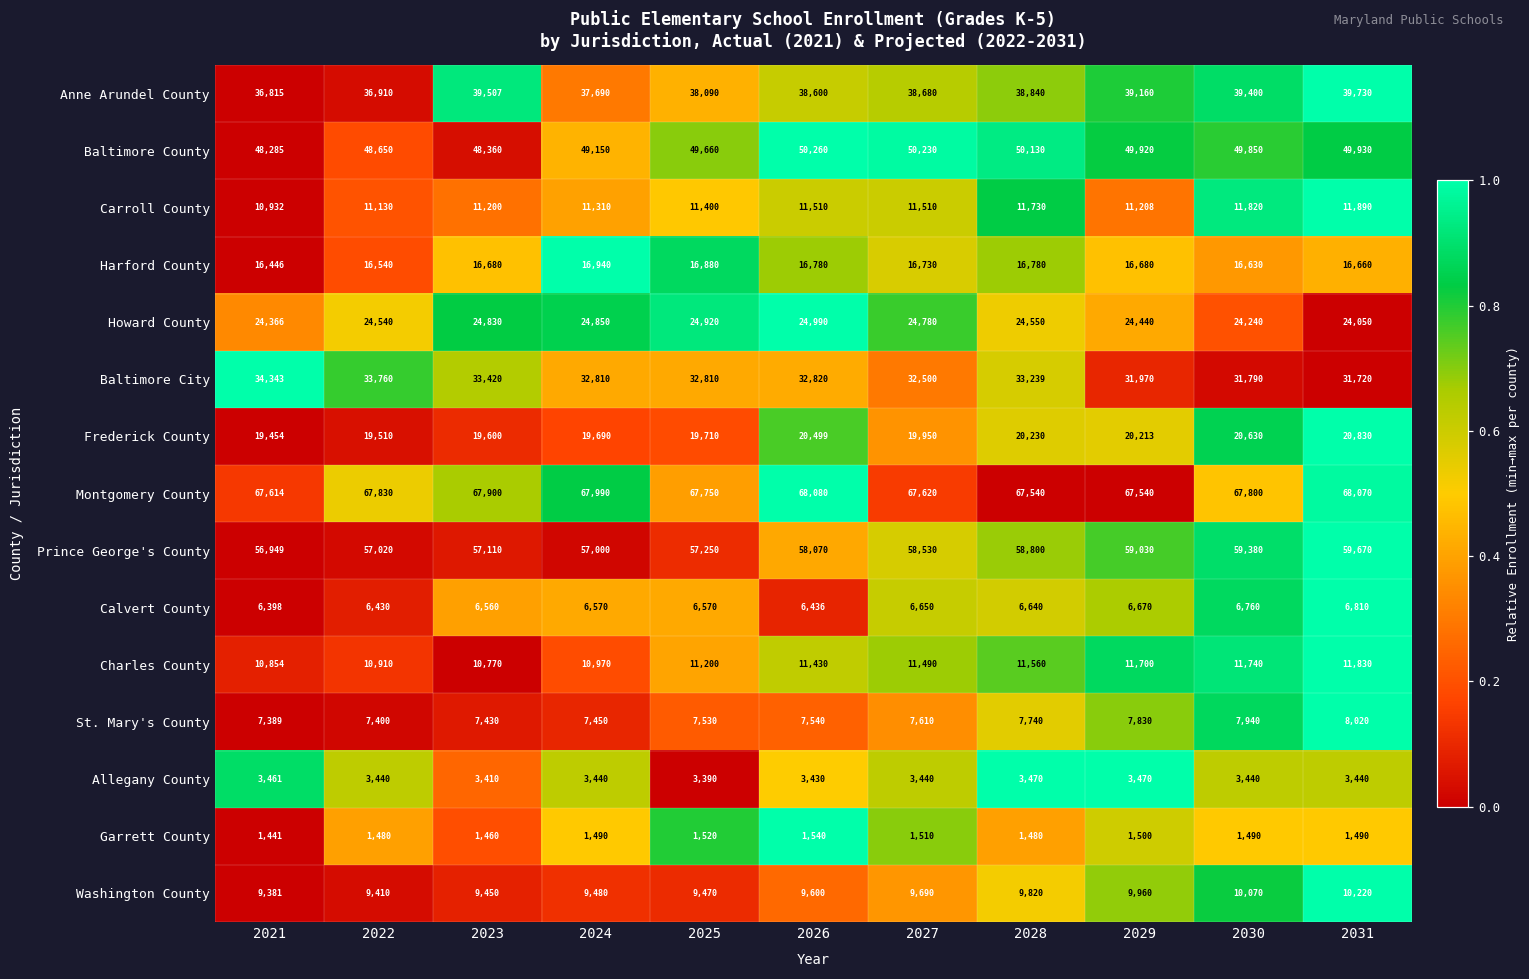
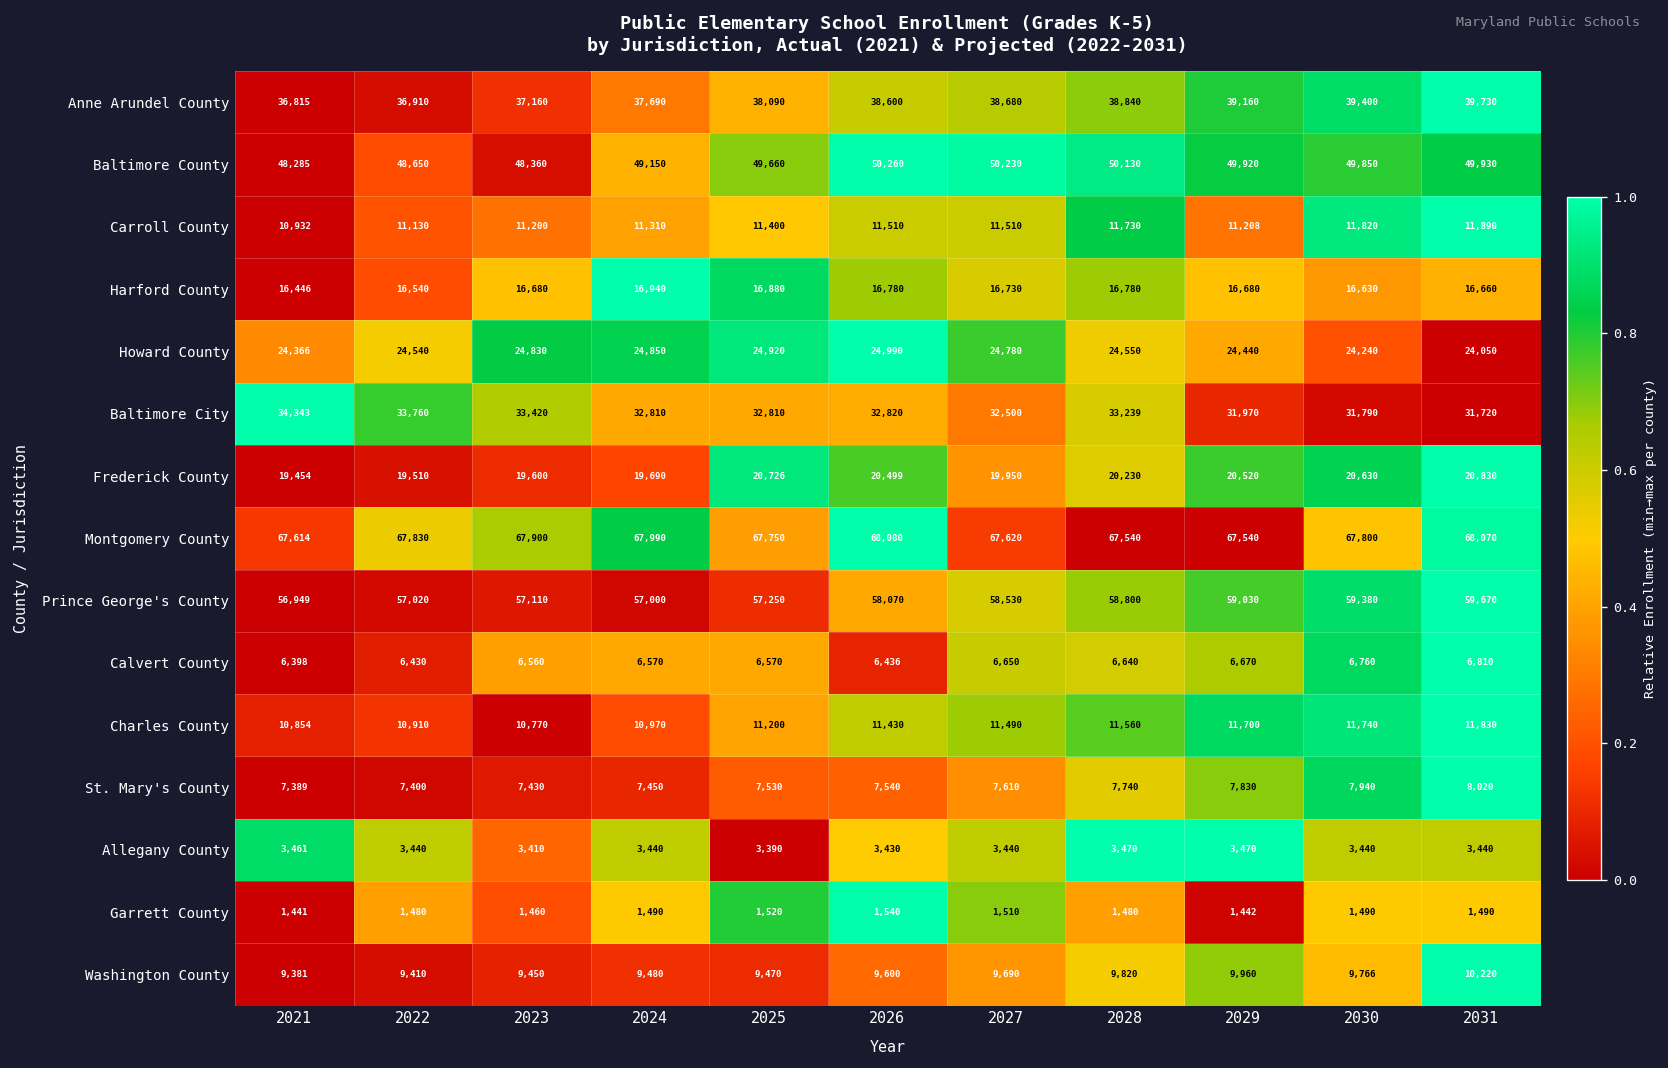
  {
    "Anne Arundel County": {
      "2021": "36,815",
      "2022": "36,910",
-     "2023": "39,507",
+     "2023": "37,160",
      "2024": "37,690",
      "2025": "38,090",
      "2026": "38,600",
      "2027": "38,680",
      "2028": "38,840",
      "2029": "39,160",
      "2030": "39,400",
      "2031": "39,730"
    },
    "Baltimore County": {
      "2021": "48,285",
      "2022": "48,650",
      "2023": "48,360",
      "2024": "49,150",
      "2025": "49,660",
      "2026": "50,260",
      "2027": "50,230",
      "2028": "50,130",
      "2029": "49,920",
      "2030": "49,850",
      "2031": "49,930"
    },
    "Carroll County": {
      "2021": "10,932",
      "2022": "11,130",
      "2023": "11,200",
      "2024": "11,310",
      "2025": "11,400",
      "2026": "11,510",
      "2027": "11,510",
      "2028": "11,730",
      "2029": "11,208",
      "2030": "11,820",
      "2031": "11,890"
    },
    "Harford County": {
      "2021": "16,446",
      "2022": "16,540",
      "2023": "16,680",
      "2024": "16,940",
      "2025": "16,880",
      "2026": "16,780",
      "2027": "16,730",
      "2028": "16,780",
      "2029": "16,680",
      "2030": "16,630",
      "2031": "16,660"
    },
    "Howard County": {
      "2021": "24,366",
      "2022": "24,540",
      "2023": "24,830",
      "2024": "24,850",
      "2025": "24,920",
      "2026": "24,990",
      "2027": "24,780",
      "2028": "24,550",
      "2029": "24,440",
      "2030": "24,240",
      "2031": "24,050"
    },
    "Baltimore City": {
      "2021": "34,343",
      "2022": "33,760",
      "2023": "33,420",
      "2024": "32,810",
      "2025": "32,810",
      "2026": "32,820",
      "2027": "32,500",
      "2028": "33,239",
      "2029": "31,970",
      "2030": "31,790",
      "2031": "31,720"
    },
    "Frederick County": {
      "2021": "19,454",
      "2022": "19,510",
      "2023": "19,600",
      "2024": "19,690",
-     "2025": "19,710",
+     "2025": "20,726",
      "2026": "20,499",
      "2027": "19,950",
      "2028": "20,230",
-     "2029": "20,213",
+     "2029": "20,520",
      "2030": "20,630",
      "2031": "20,830"
    },
    "Montgomery County": {
      "2021": "67,614",
      "2022": "67,830",
      "2023": "67,900",
      "2024": "67,990",
      "2025": "67,750",
      "2026": "68,080",
      "2027": "67,620",
      "2028": "67,540",
      "2029": "67,540",
      "2030": "67,800",
      "2031": "68,070"
    },
    "Prince George's County": {
      "2021": "56,949",
      "2022": "57,020",
      "2023": "57,110",
      "2024": "57,000",
      "2025": "57,250",
      "2026": "58,070",
      "2027": "58,530",
      "2028": "58,800",
      "2029": "59,030",
      "2030": "59,380",
      "2031": "59,670"
    },
    "Calvert County": {
      "2021": "6,398",
      "2022": "6,430",
      "2023": "6,560",
      "2024": "6,570",
      "2025": "6,570",
      "2026": "6,436",
      "2027": "6,650",
      "2028": "6,640",
      "2029": "6,670",
      "2030": "6,760",
      "2031": "6,810"
    },
    "Charles County": {
      "2021": "10,854",
      "2022": "10,910",
      "2023": "10,770",
      "2024": "10,970",
      "2025": "11,200",
      "2026": "11,430",
      "2027": "11,490",
      "2028": "11,560",
      "2029": "11,700",
      "2030": "11,740",
      "2031": "11,830"
    },
    "St. Mary's County": {
      "2021": "7,389",
      "2022": "7,400",
      "2023": "7,430",
      "2024": "7,450",
      "2025": "7,530",
      "2026": "7,540",
      "2027": "7,610",
      "2028": "7,740",
      "2029": "7,830",
      "2030": "7,940",
      "2031": "8,020"
    },
    "Allegany County": {
      "2021": "3,461",
      "2022": "3,440",
      "2023": "3,410",
      "2024": "3,440",
      "2025": "3,390",
      "2026": "3,430",
      "2027": "3,440",
      "2028": "3,470",
      "2029": "3,470",
      "2030": "3,440",
      "2031": "3,440"
    },
    "Garrett County": {
      "2021": "1,441",
      "2022": "1,480",
      "2023": "1,460",
      "2024": "1,490",
      "2025": "1,520",
      "2026": "1,540",
      "2027": "1,510",
      "2028": "1,480",
-     "2029": "1,500",
+     "2029": "1,442",
      "2030": "1,490",
      "2031": "1,490"
    },
    "Washington County": {
      "2021": "9,381",
      "2022": "9,410",
      "2023": "9,450",
      "2024": "9,480",
      "2025": "9,470",
      "2026": "9,600",
      "2027": "9,690",
      "2028": "9,820",
      "2029": "9,960",
-     "2030": "10,070",
+     "2030": "9,766",
      "2031": "10,220"
    }
  }
